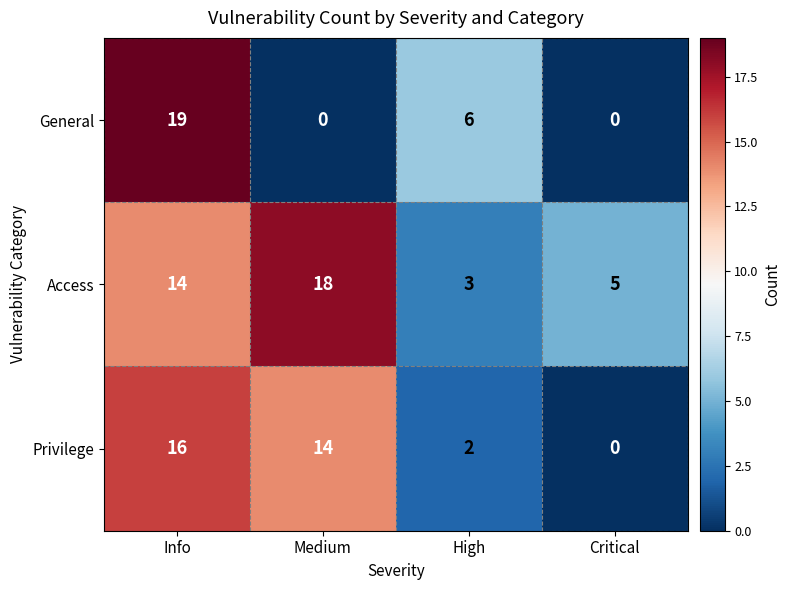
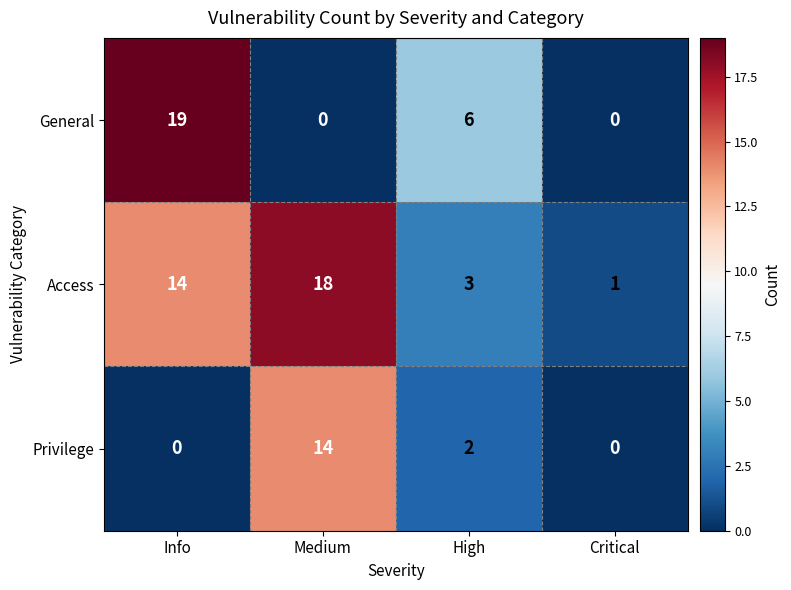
  {
    "General": {
      "Info": 19,
      "Medium": 0,
      "High": 6,
      "Critical": 0
    },
    "Access": {
      "Info": 14,
      "Medium": 18,
      "High": 3,
-     "Critical": 5
+     "Critical": 1
    },
    "Privilege": {
-     "Info": 16,
+     "Info": 0,
      "Medium": 14,
      "High": 2,
      "Critical": 0
    }
  }
